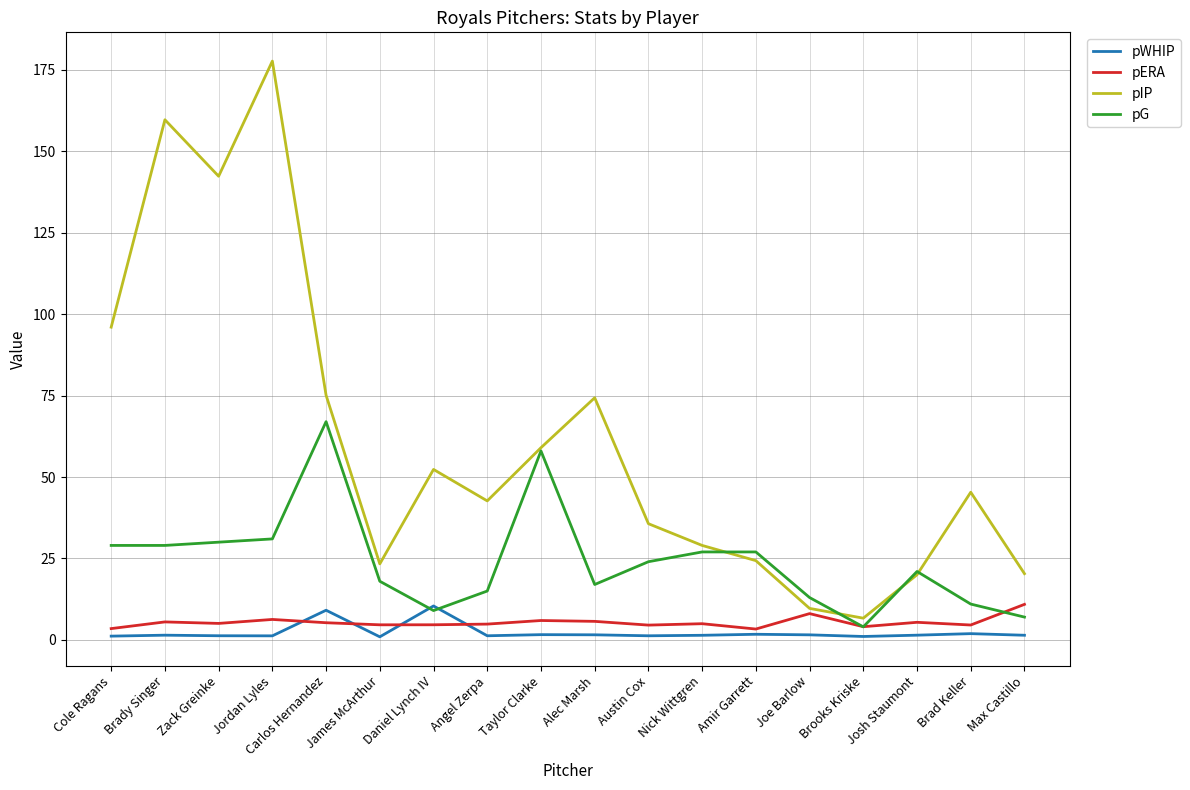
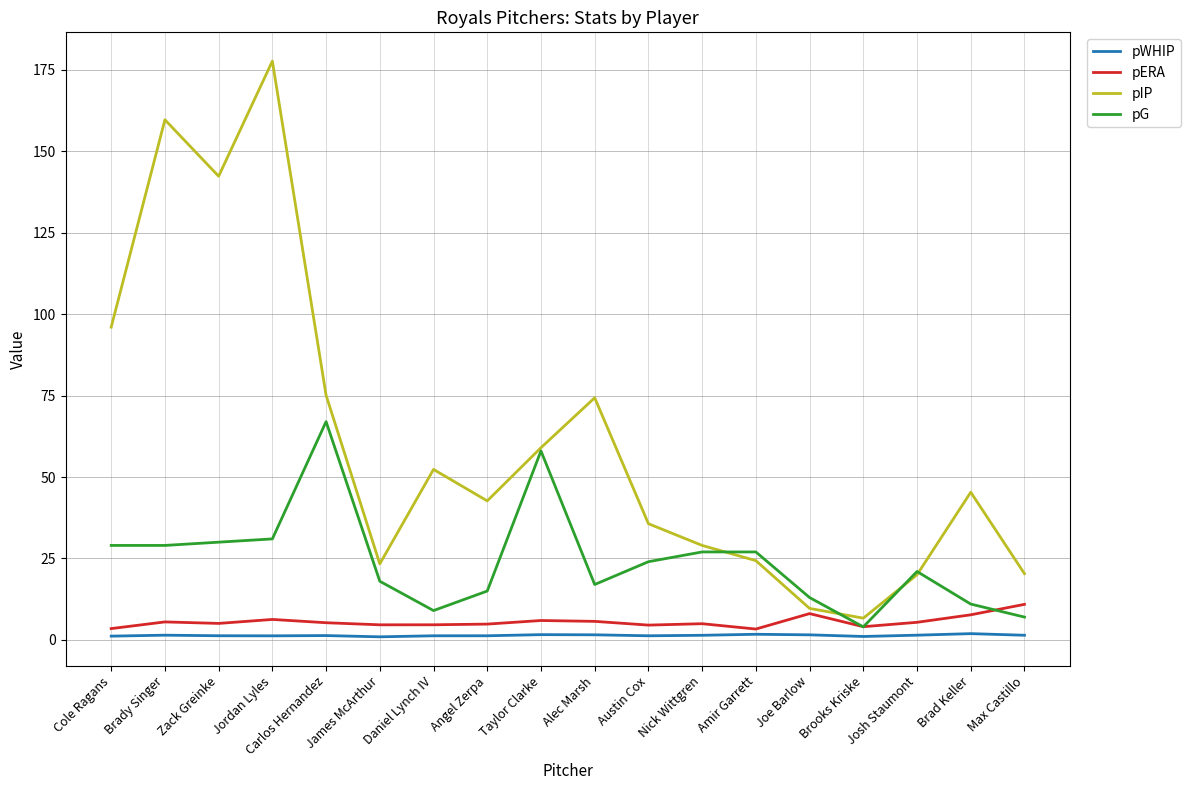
  {
    "pWHIP": {
      "Cole Ragans": 1,
      "Brady Singer": 1,
      "Zack Greinke": 1,
      "Jordan Lyles": 1,
-     "Carlos Hernandez": 9,
+     "Carlos Hernandez": 1,
      "James McArthur": 1,
-     "Daniel Lynch IV": 10,
+     "Daniel Lynch IV": 1,
      "Angel Zerpa": 1,
      "Taylor Clarke": 2,
      "Alec Marsh": 2,
      "Austin Cox": 1,
      "Nick Wittgren": 1,
      "Amir Garrett": 2,
      "Joe Barlow": 2,
      "Brooks Kriske": 1,
      "Josh Staumont": 1,
      "Brad Keller": 2,
      "Max Castillo": 1
    },
    "pERA": {
      "Cole Ragans": 3,
      "Brady Singer": 6,
      "Zack Greinke": 5,
      "Jordan Lyles": 6,
      "Carlos Hernandez": 5,
      "James McArthur": 5,
      "Daniel Lynch IV": 5,
      "Angel Zerpa": 5,
      "Taylor Clarke": 6,
      "Alec Marsh": 6,
      "Austin Cox": 5,
      "Nick Wittgren": 5,
      "Amir Garrett": 3,
      "Joe Barlow": 8,
      "Josh Staumont": 5,
-     "Brad Keller": 5,
+     "Brad Keller": 8,
      "Max Castillo": 11
    },
    "pIP": {
      "Cole Ragans": 96,
      "Brady Singer": 160,
      "Zack Greinke": 142,
      "Jordan Lyles": 178,
      "Carlos Hernandez": 75,
      "James McArthur": 23,
      "Daniel Lynch IV": 52,
      "Angel Zerpa": 43,
      "Taylor Clarke": 59,
      "Alec Marsh": 74,
      "Austin Cox": 36,
      "Nick Wittgren": 29,
      "Amir Garrett": 24,
      "Joe Barlow": 10,
      "Brooks Kriske": 7,
      "Josh Staumont": 20,
      "Brad Keller": 45,
      "Max Castillo": 20
    },
    "pG": {
      "Cole Ragans": 29,
      "Brady Singer": 29,
      "Zack Greinke": 30,
      "Jordan Lyles": 31,
      "Carlos Hernandez": 67,
      "James McArthur": 18,
      "Daniel Lynch IV": 9,
      "Angel Zerpa": 15,
      "Taylor Clarke": 58,
      "Alec Marsh": 17,
      "Austin Cox": 24,
      "Nick Wittgren": 27,
      "Amir Garrett": 27,
      "Joe Barlow": 13,
      "Josh Staumont": 21,
      "Brad Keller": 11,
      "Max Castillo": 7
    }
  }
